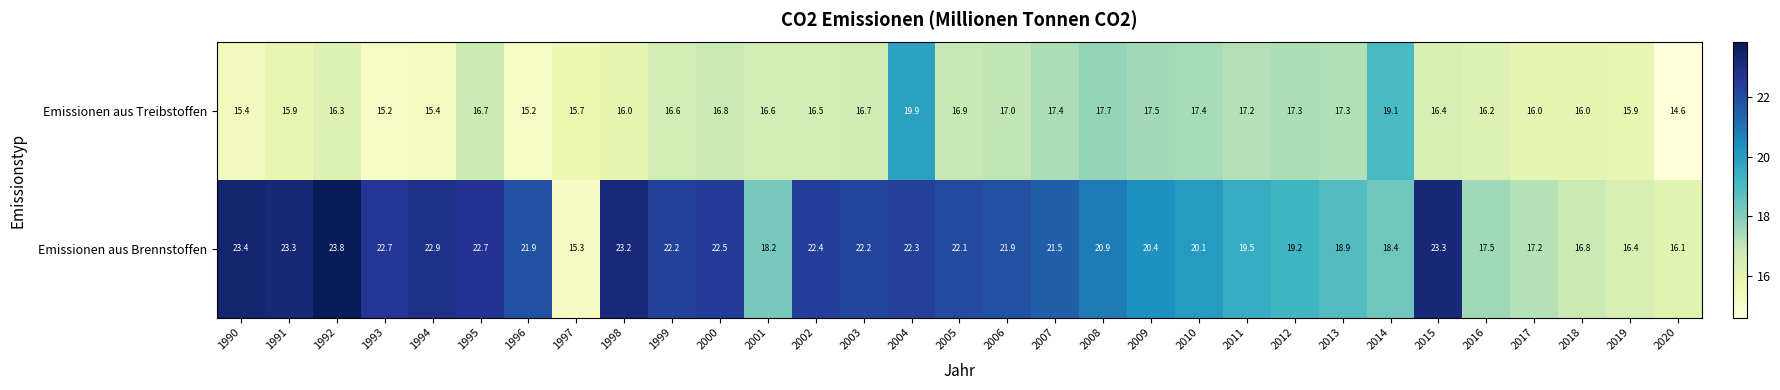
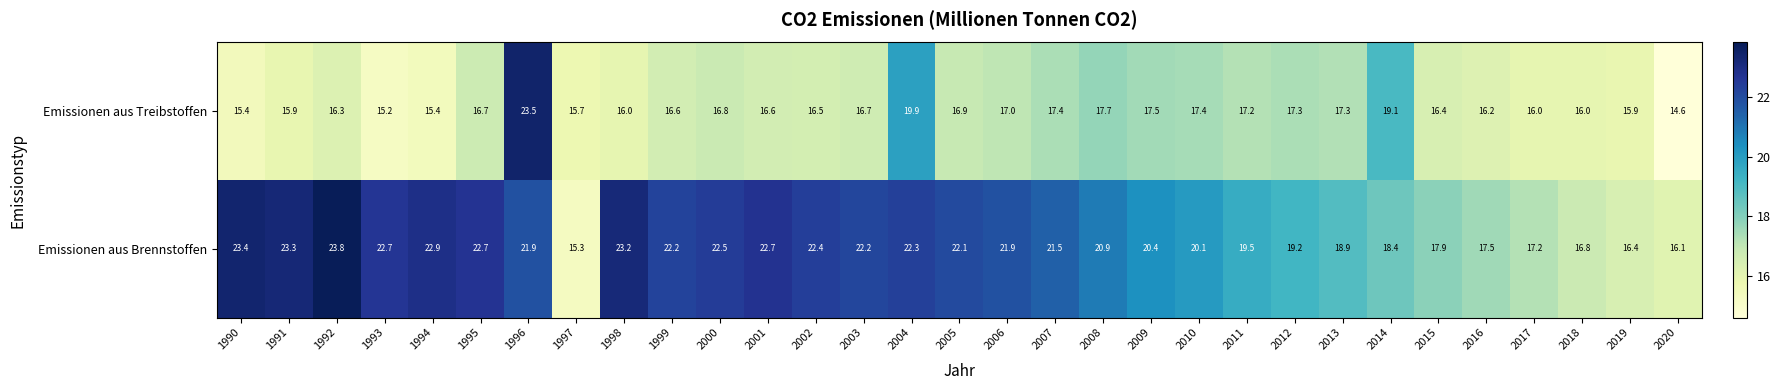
  {
    "Emissionen aus Treibstoffen": {
      "1990": 15.4,
      "1991": 15.9,
      "1992": 16.3,
      "1993": 15.2,
      "1994": 15.4,
      "1995": 16.7,
-     "1996": 15.2,
+     "1996": 23.5,
      "1997": 15.7,
      "1998": 16.0,
      "1999": 16.6,
      "2000": 16.8,
      "2001": 16.6,
      "2002": 16.5,
      "2003": 16.7,
      "2004": 19.9,
      "2005": 16.9,
      "2006": 17.0,
      "2007": 17.4,
      "2008": 17.7,
      "2009": 17.5,
      "2010": 17.4,
      "2011": 17.2,
      "2012": 17.3,
      "2013": 17.3,
      "2014": 19.1,
      "2015": 16.4,
      "2016": 16.2,
      "2017": 16.0,
      "2018": 16.0,
      "2019": 15.9,
      "2020": 14.6
    },
    "Emissionen aus Brennstoffen": {
      "1990": 23.4,
      "1991": 23.3,
      "1992": 23.8,
      "1993": 22.7,
      "1994": 22.9,
      "1995": 22.7,
      "1996": 21.9,
      "1997": 15.3,
      "1998": 23.2,
      "1999": 22.2,
      "2000": 22.5,
-     "2001": 18.2,
+     "2001": 22.7,
      "2002": 22.4,
      "2003": 22.2,
      "2004": 22.3,
      "2005": 22.1,
      "2006": 21.9,
      "2007": 21.5,
      "2008": 20.9,
      "2009": 20.4,
      "2010": 20.1,
      "2011": 19.5,
      "2012": 19.2,
      "2013": 18.9,
      "2014": 18.4,
-     "2015": 23.3,
+     "2015": 17.9,
      "2016": 17.5,
      "2017": 17.2,
      "2018": 16.8,
      "2019": 16.4,
      "2020": 16.1
    }
  }
